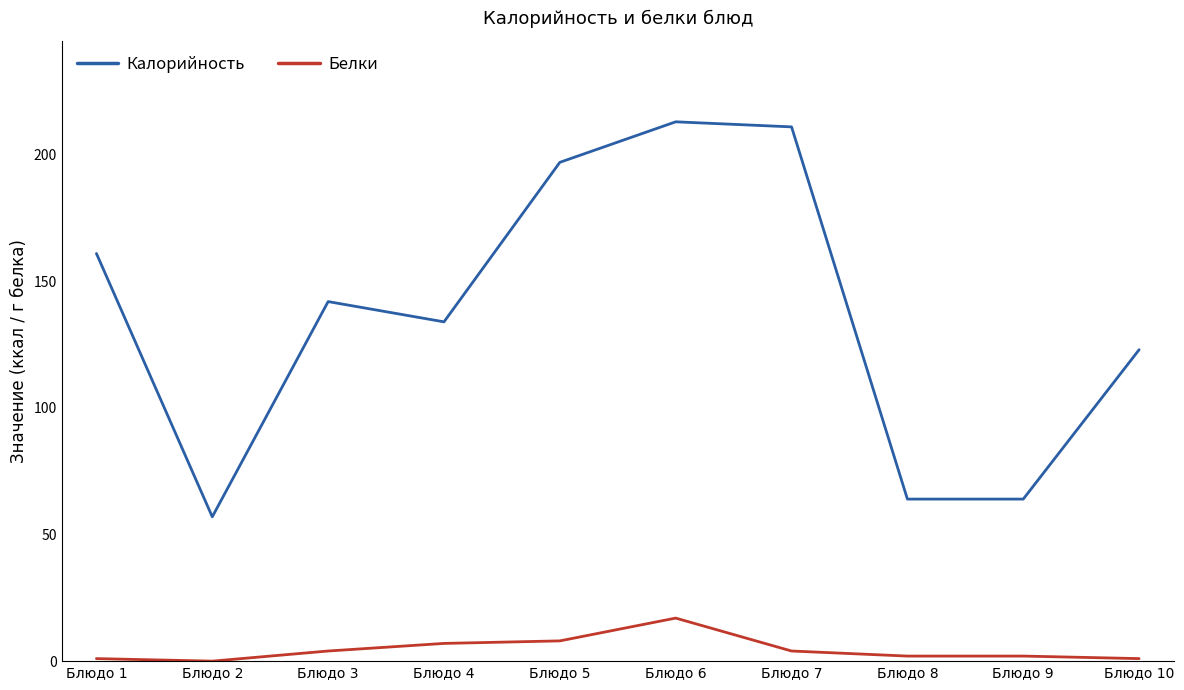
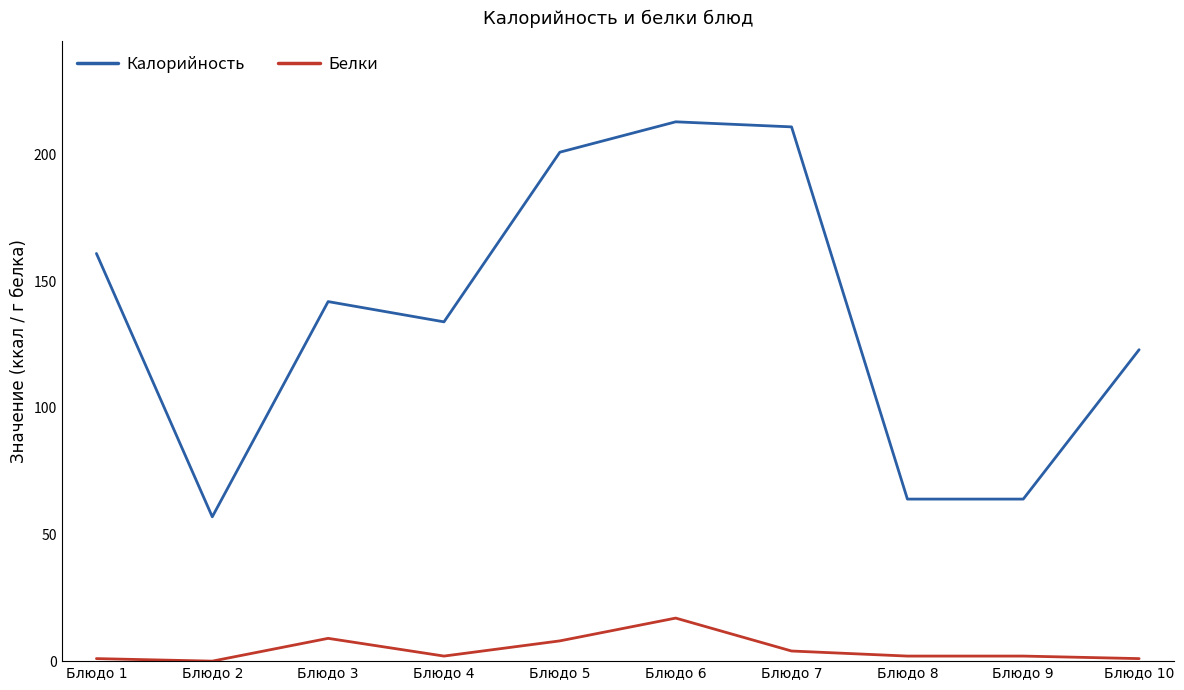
  {
    "Калорийность": {
      "Блюдо 1": 161,
      "Блюдо 2": 57,
      "Блюдо 3": 142,
      "Блюдо 4": 134,
-     "Блюдо 5": 197,
+     "Блюдо 5": 201,
      "Блюдо 6": 213,
      "Блюдо 7": 211,
      "Блюдо 8": 64,
      "Блюдо 9": 64,
      "Блюдо 10": 123
    },
    "Белки": {
      "Блюдо 1": 1,
      "Блюдо 2": 0,
-     "Блюдо 3": 4,
-     "Блюдо 4": 7,
+     "Блюдо 3": 9,
+     "Блюдо 4": 2,
      "Блюдо 5": 8,
      "Блюдо 6": 17,
      "Блюдо 7": 4,
      "Блюдо 8": 2,
      "Блюдо 9": 2,
      "Блюдо 10": 1
    }
  }
